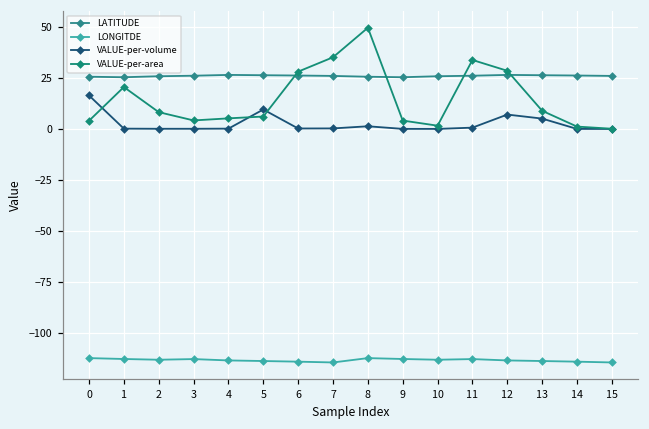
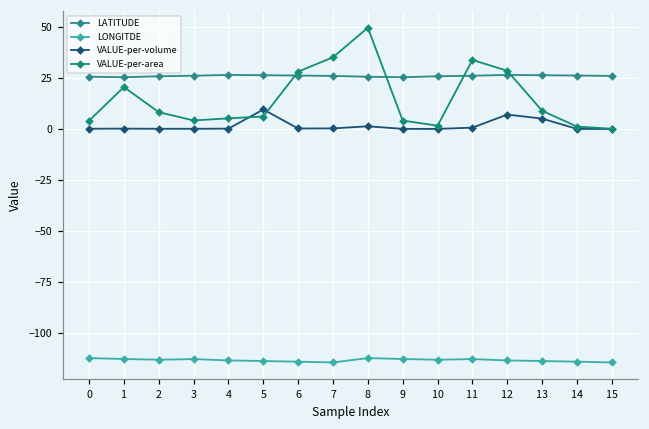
  {
    "VALUE-per-volume": {
-     "0": 16,
+     "0": 0,
      "1": 0,
      "2": 0,
      "3": 0,
      "4": 0,
      "5": 10,
      "6": 0,
      "7": 0,
      "8": 1,
      "9": 0,
      "10": 0,
      "11": 1,
      "12": 7,
      "13": 5
    }
  }
